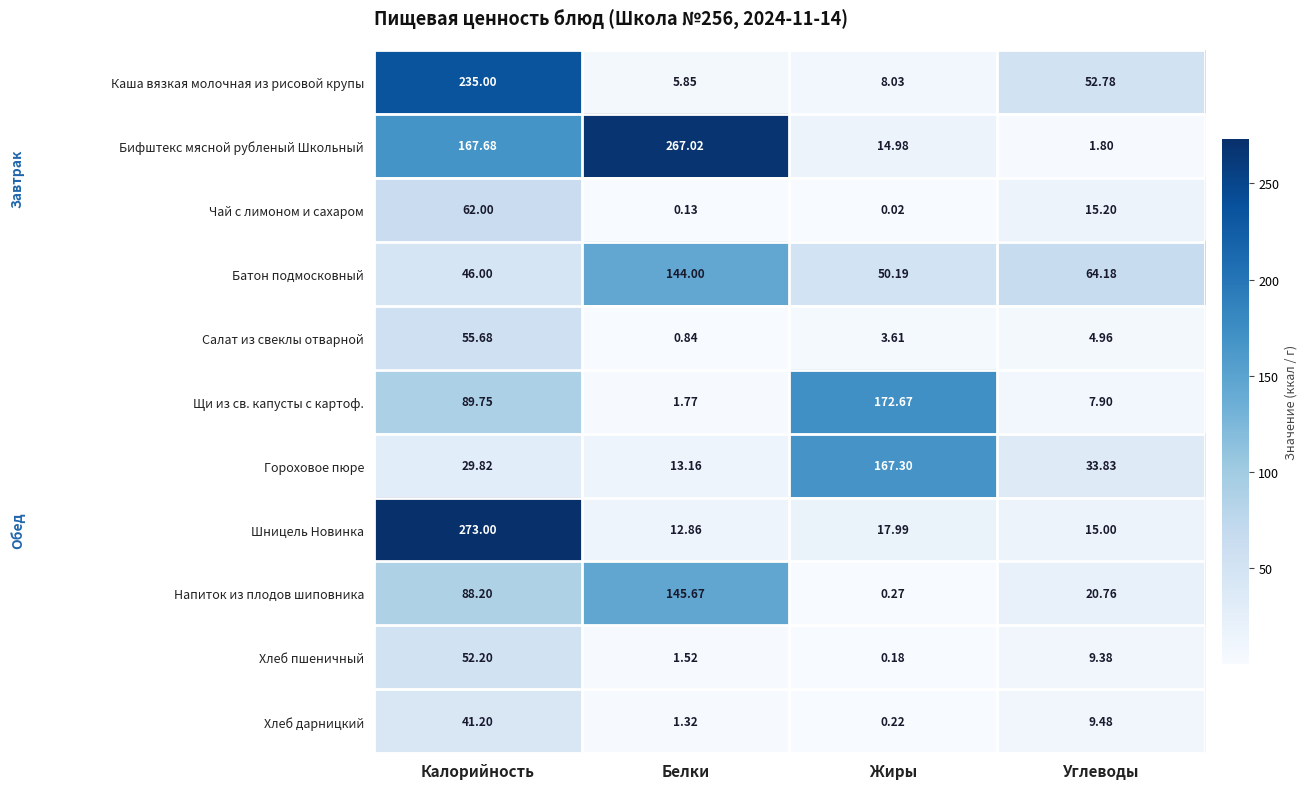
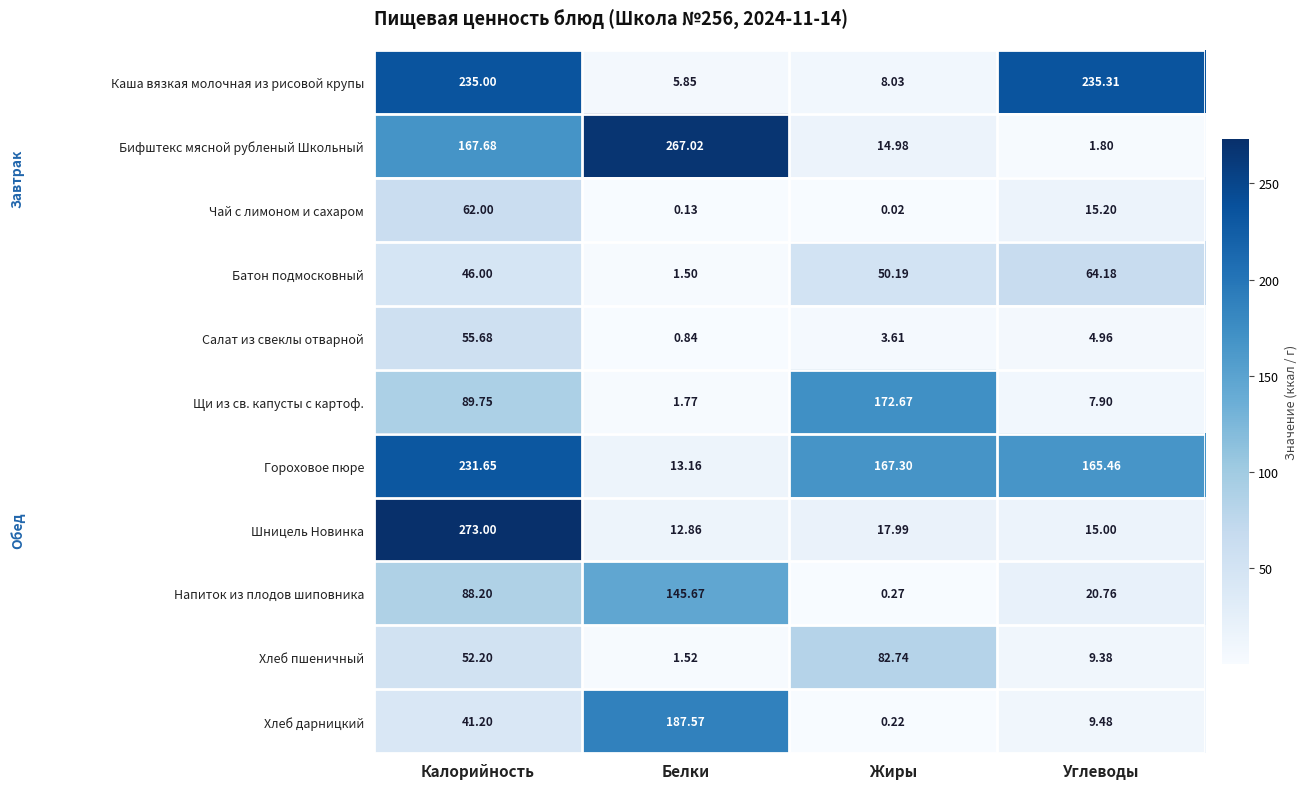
  {
    "Каша вязкая молочная из рисовой крупы": {
      "Калорийность": 235.00,
      "Белки": 5.85,
      "Жиры": 8.03,
-     "Углеводы": 52.78
+     "Углеводы": 235.31
    },
    "Бифштекс мясной рубленый Школьный": {
      "Калорийность": 167.68,
      "Белки": 267.02,
      "Жиры": 14.98,
      "Углеводы": 1.80
    },
    "Чай с лимоном и сахаром": {
      "Калорийность": 62.00,
      "Белки": 0.13,
      "Жиры": 0.02,
      "Углеводы": 15.20
    },
    "Батон подмосковный": {
      "Калорийность": 46.00,
-     "Белки": 144.00,
+     "Белки": 1.50,
      "Жиры": 50.19,
      "Углеводы": 64.18
    },
    "Салат из свеклы отварной": {
      "Калорийность": 55.68,
      "Белки": 0.84,
      "Жиры": 3.61,
      "Углеводы": 4.96
    },
    "Щи из св. капусты с картоф.": {
      "Калорийность": 89.75,
      "Белки": 1.77,
      "Жиры": 172.67,
      "Углеводы": 7.90
    },
    "Гороховое пюре": {
-     "Калорийность": 29.82,
+     "Калорийность": 231.65,
      "Белки": 13.16,
      "Жиры": 167.30,
-     "Углеводы": 33.83
+     "Углеводы": 165.46
    },
    "Шницель Новинка": {
      "Калорийность": 273.00,
      "Белки": 12.86,
      "Жиры": 17.99,
      "Углеводы": 15.00
    },
    "Напиток из плодов шиповника": {
      "Калорийность": 88.20,
      "Белки": 145.67,
      "Жиры": 0.27,
      "Углеводы": 20.76
    },
    "Хлеб пшеничный": {
      "Калорийность": 52.20,
      "Белки": 1.52,
-     "Жиры": 0.18,
+     "Жиры": 82.74,
      "Углеводы": 9.38
    },
    "Хлеб дарницкий": {
      "Калорийность": 41.20,
-     "Белки": 1.32,
+     "Белки": 187.57,
      "Жиры": 0.22,
      "Углеводы": 9.48
    }
  }
